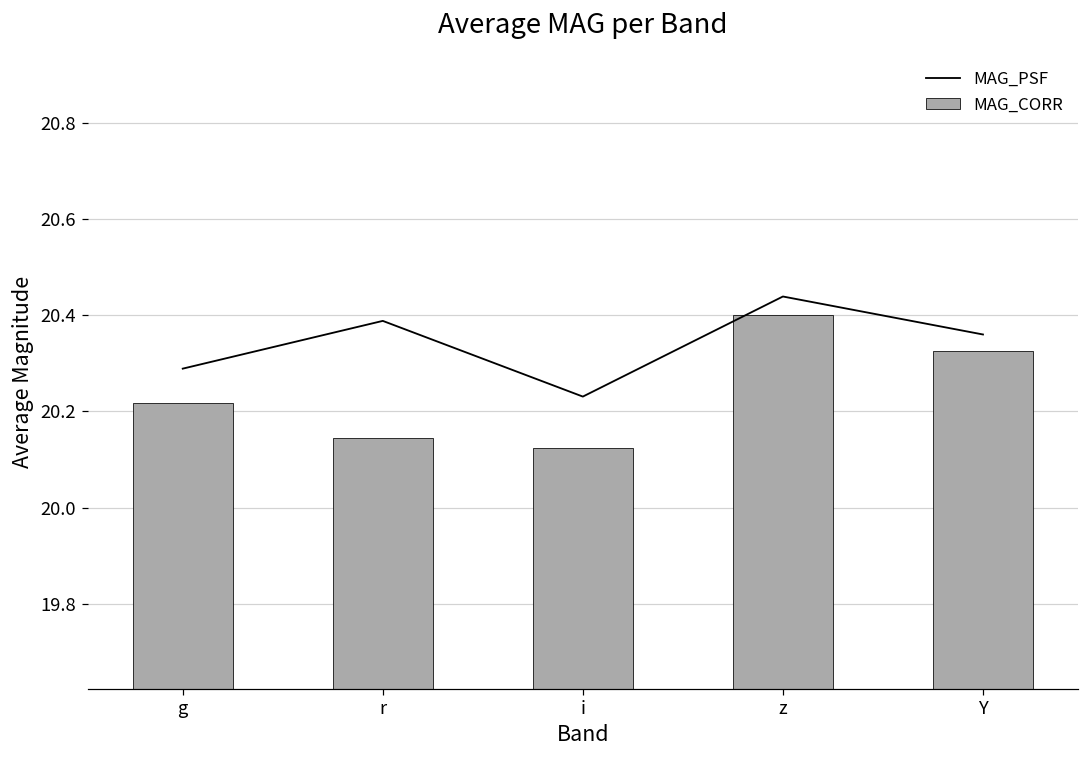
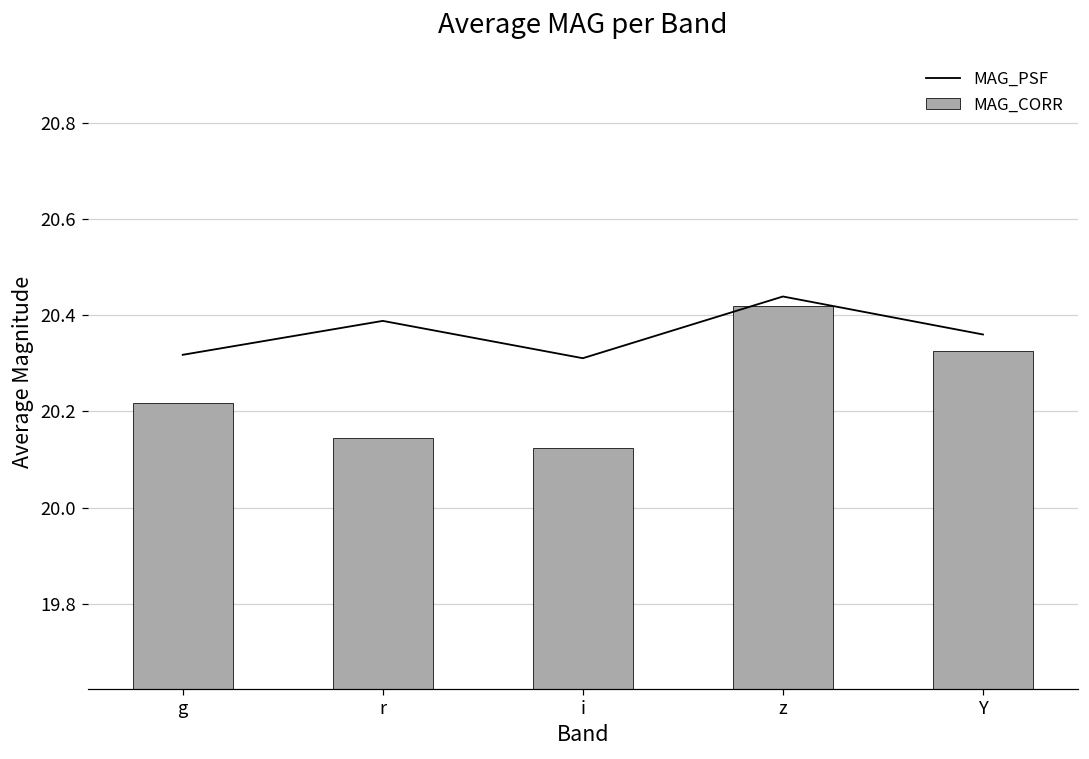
  {
    "MAG_PSF": {
-     "g": 20.29,
+     "g": 20.32,
      "r": 20.39,
-     "i": 20.23,
+     "i": 20.31,
      "z": 20.44,
      "Y": 20.36
    },
    "MAG_CORR": {
      "g": 20.22,
      "r": 20.15,
      "i": 20.12,
-     "z": 20.40,
+     "z": 20.42,
      "Y": 20.33
    }
  }
